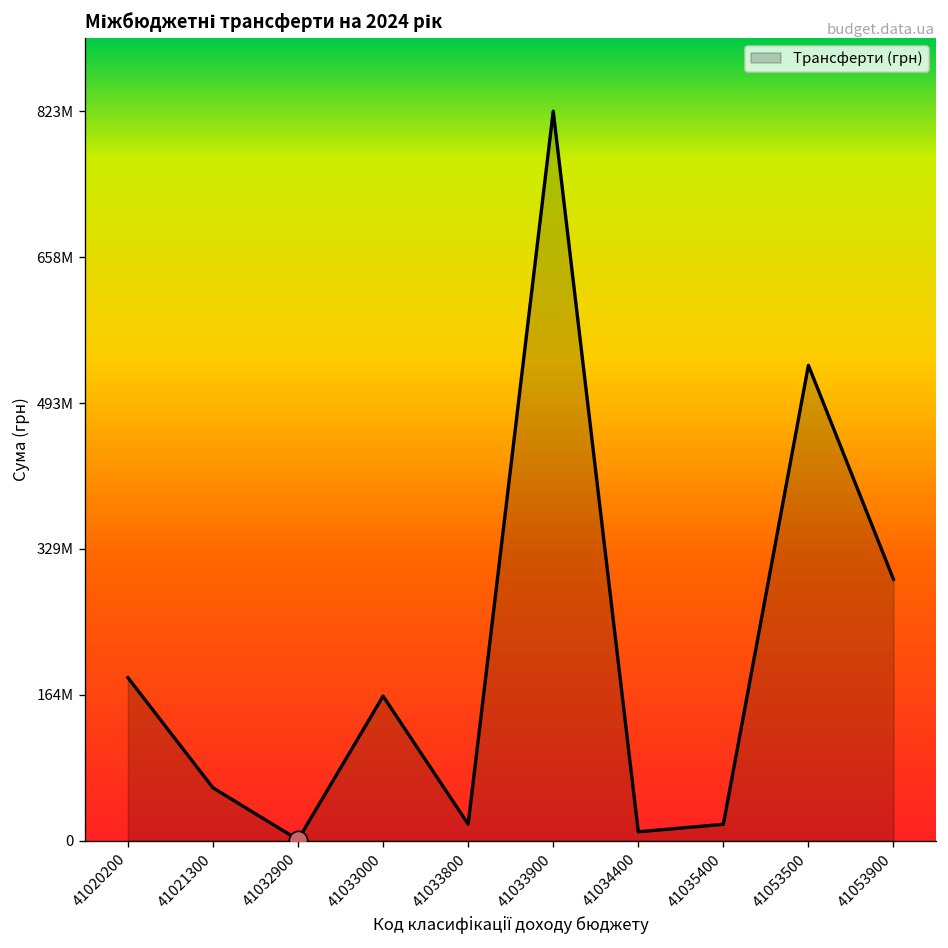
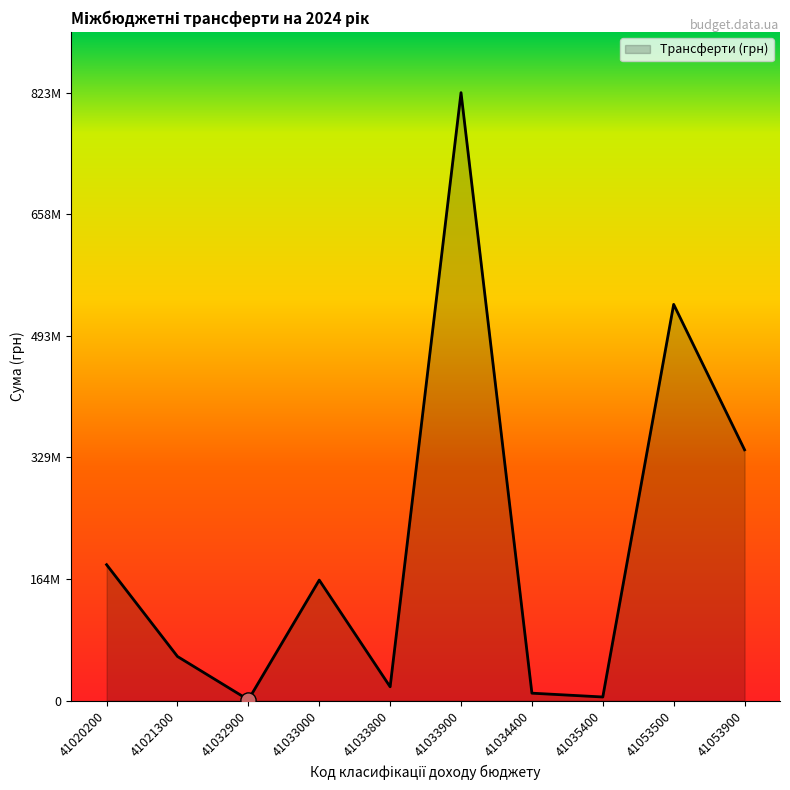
  {
    "Трансферти (грн)": {
      "41020200": 180000000,
      "41021300": 60000000,
      "41033000": 160000000,
      "41033800": 20000000,
      "41033900": 820000000,
      "41034400": 10000000,
-     "41035400": 20000000,
+     "41035400": 10000000,
      "41053500": 540000000,
-     "41053900": 300000000
+     "41053900": 340000000
    }
  }
